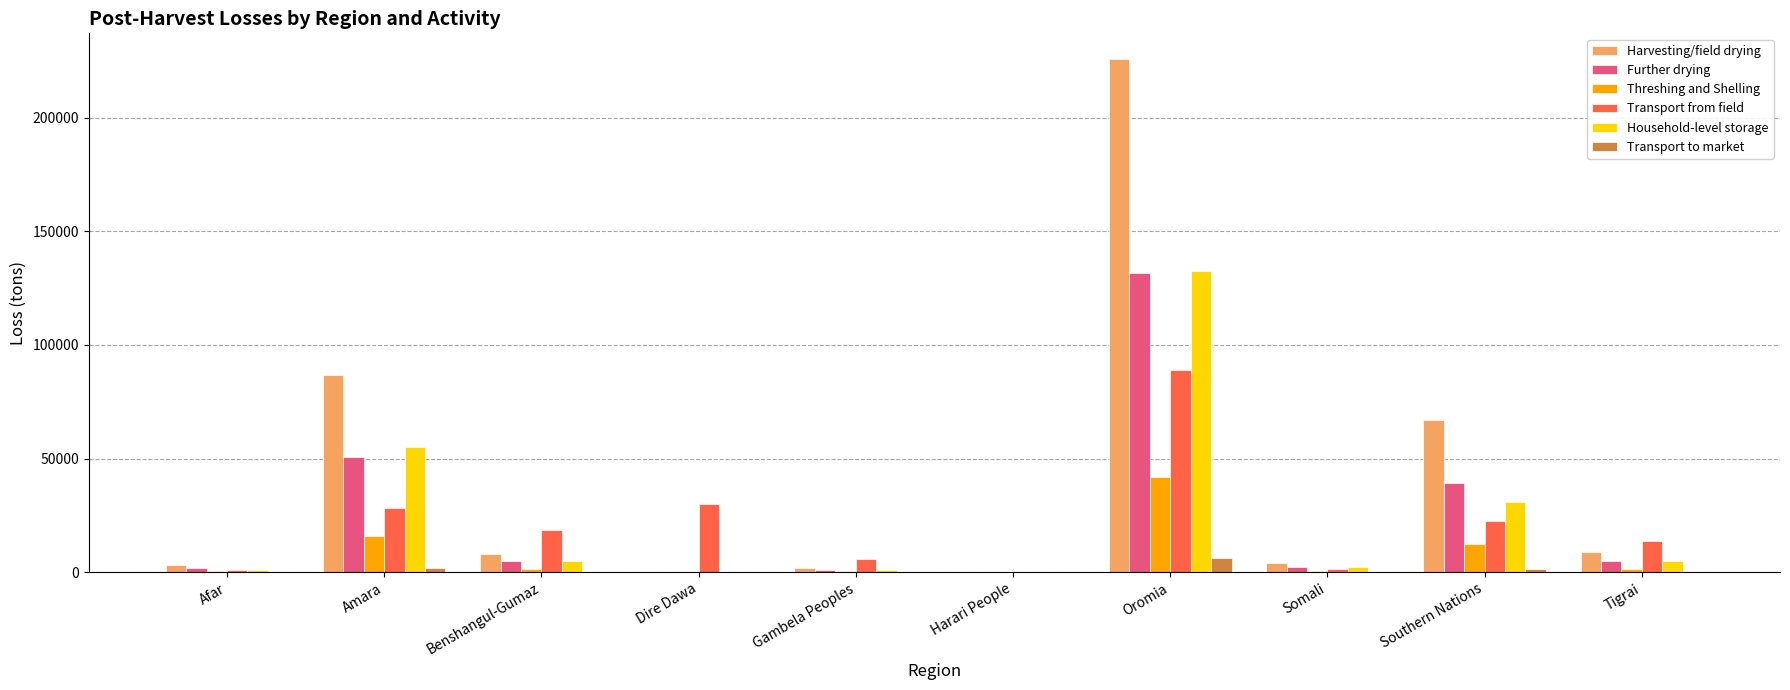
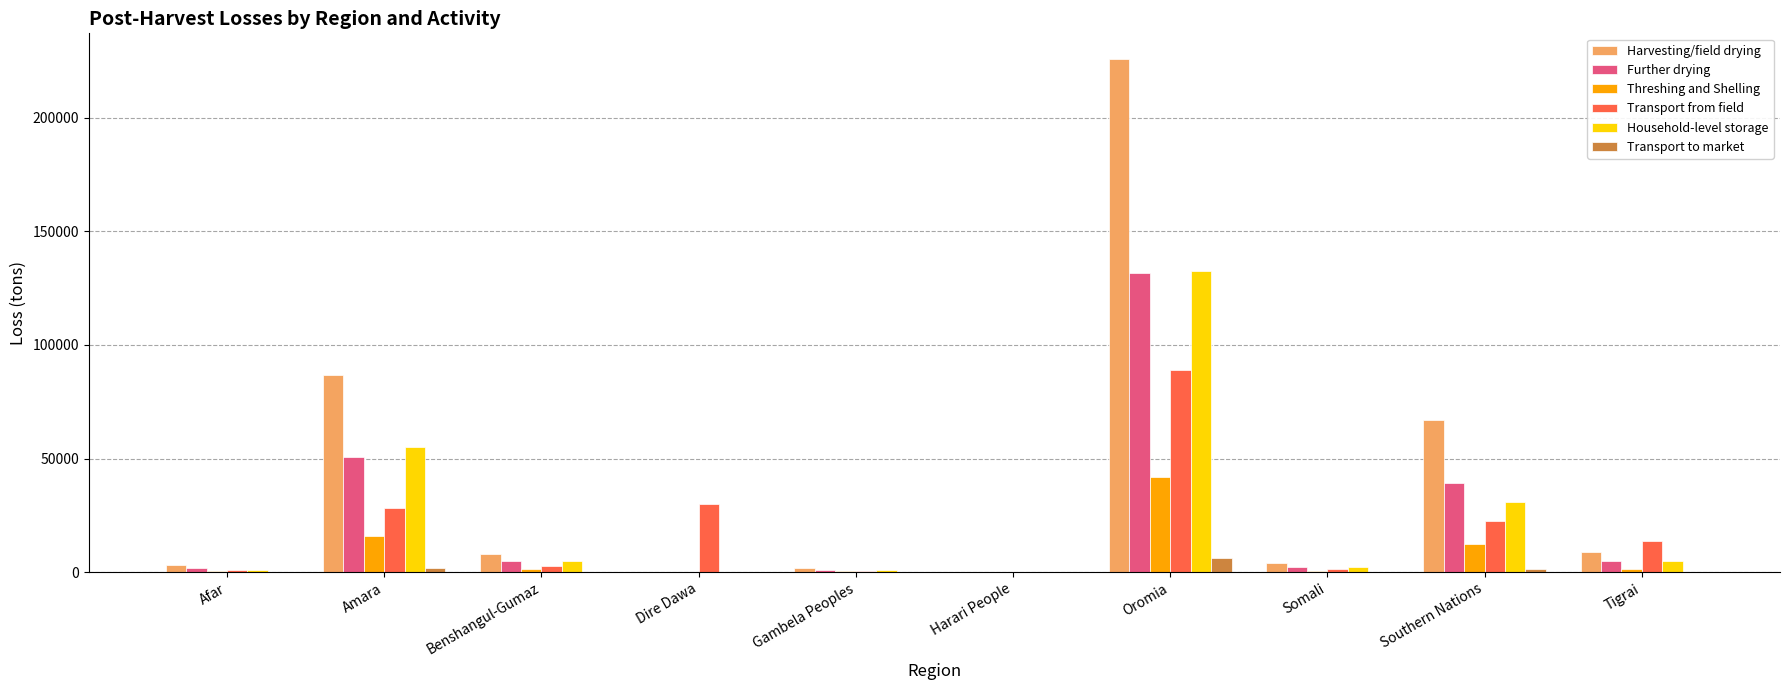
  {
    "Further drying": {
      "Afar": 2000,
      "Amara": 51000,
      "Benshangul-Gumaz": 5000,
      "Oromia": 132000,
      "Somali": 2000,
      "Southern Nations": 39000,
      "Tigrai": 5000
    },
    "Transport from field": {
      "Amara": 28000,
-     "Benshangul-Gumaz": 18000,
+     "Benshangul-Gumaz": 3000,
      "Dire Dawa": 30000,
-     "Gambela Peoples": 6000,
+     "Gambela Peoples": 1000,
      "Oromia": 89000,
      "Somali": 1000,
      "Southern Nations": 22000,
      "Tigrai": 14000
    }
  }
